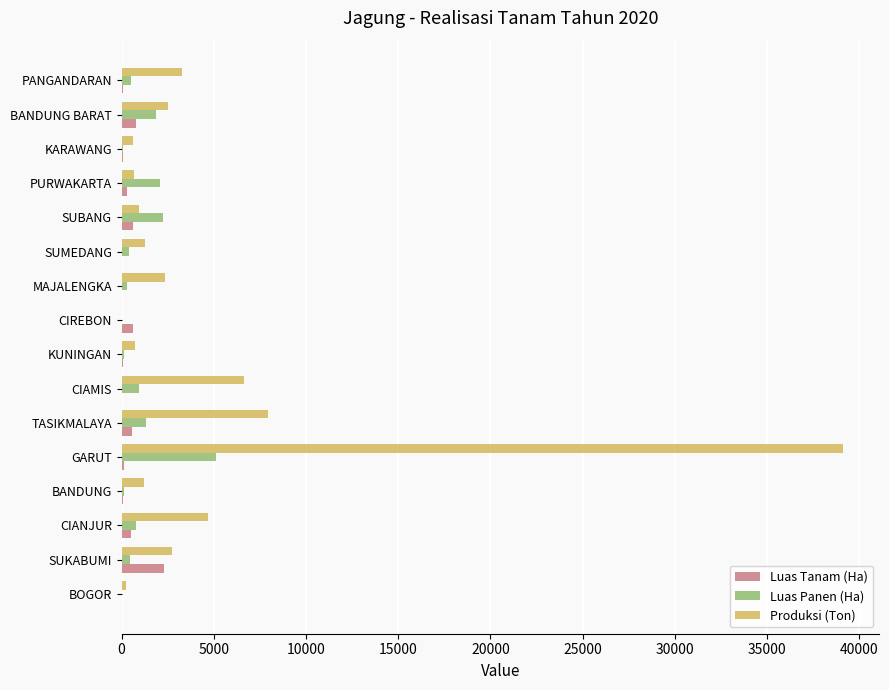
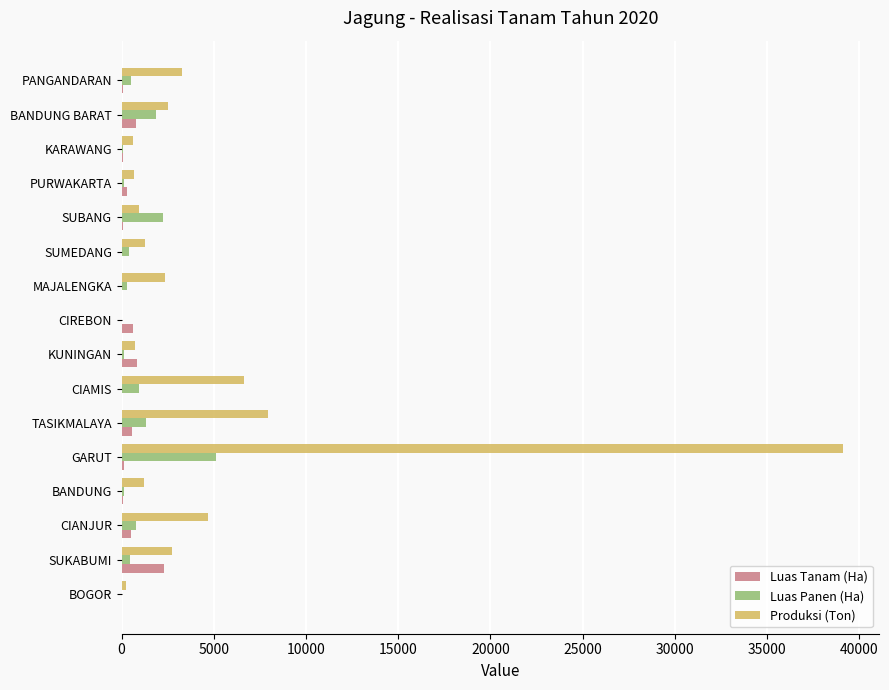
  {
    "Luas Tanam (Ha)": {
      "BANDUNG BARAT": 800,
      "PURWAKARTA": 300,
-     "SUBANG": 600,
+     "SUBANG": 100,
      "CIREBON": 600,
-     "KUNINGAN": 100,
+     "KUNINGAN": 800,
      "TASIKMALAYA": 600,
      "GARUT": 100,
      "CIANJUR": 500,
      "SUKABUMI": 2300
    },
    "Luas Panen (Ha)": {
      "PANGANDARAN": 500,
      "BANDUNG BARAT": 1900,
-     "PURWAKARTA": 2100,
+     "PURWAKARTA": 100,
      "SUBANG": 2300,
      "SUMEDANG": 400,
      "MAJALENGKA": 300,
      "CIAMIS": 900,
      "TASIKMALAYA": 1300,
      "GARUT": 5100,
      "BANDUNG": 100,
      "CIANJUR": 800,
      "SUKABUMI": 400
    },
    "Produksi (Ton)": {
      "PANGANDARAN": 3300,
      "BANDUNG BARAT": 2500,
      "KARAWANG": 600,
      "PURWAKARTA": 700,
      "SUBANG": 1000,
      "SUMEDANG": 1300,
      "MAJALENGKA": 2400,
      "KUNINGAN": 700,
      "CIAMIS": 6700,
      "TASIKMALAYA": 8000,
      "GARUT": 39100,
      "BANDUNG": 1200,
      "CIANJUR": 4700,
      "SUKABUMI": 2700,
      "BOGOR": 200
    }
  }
